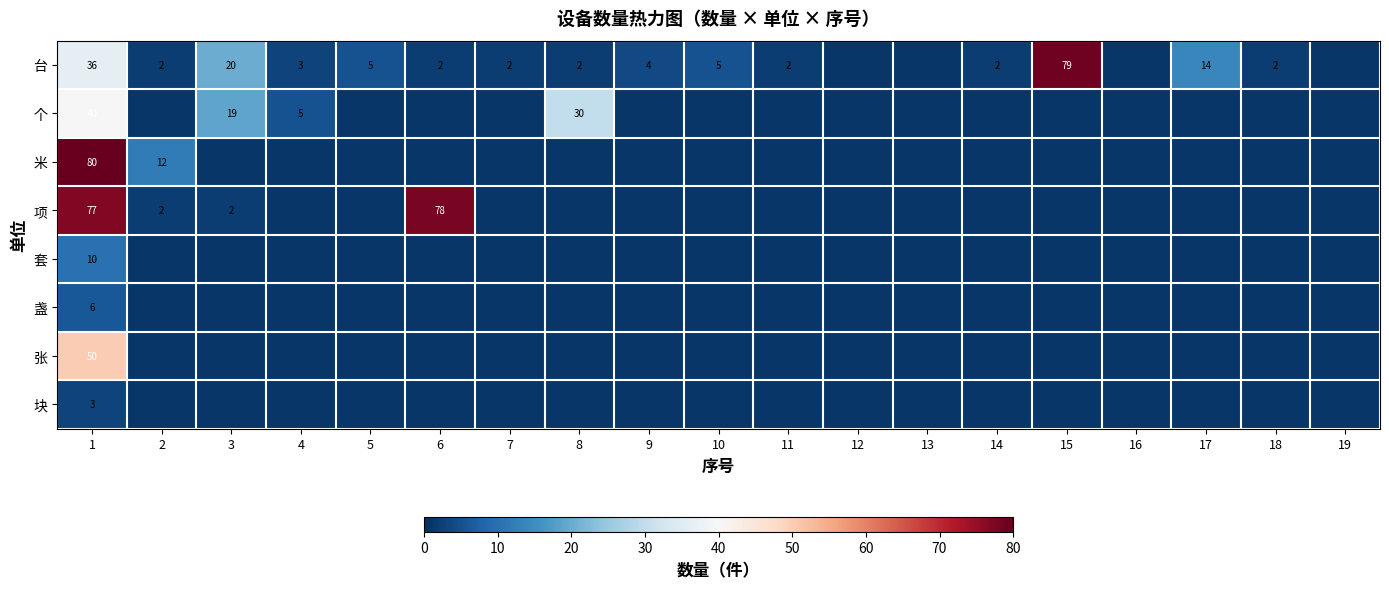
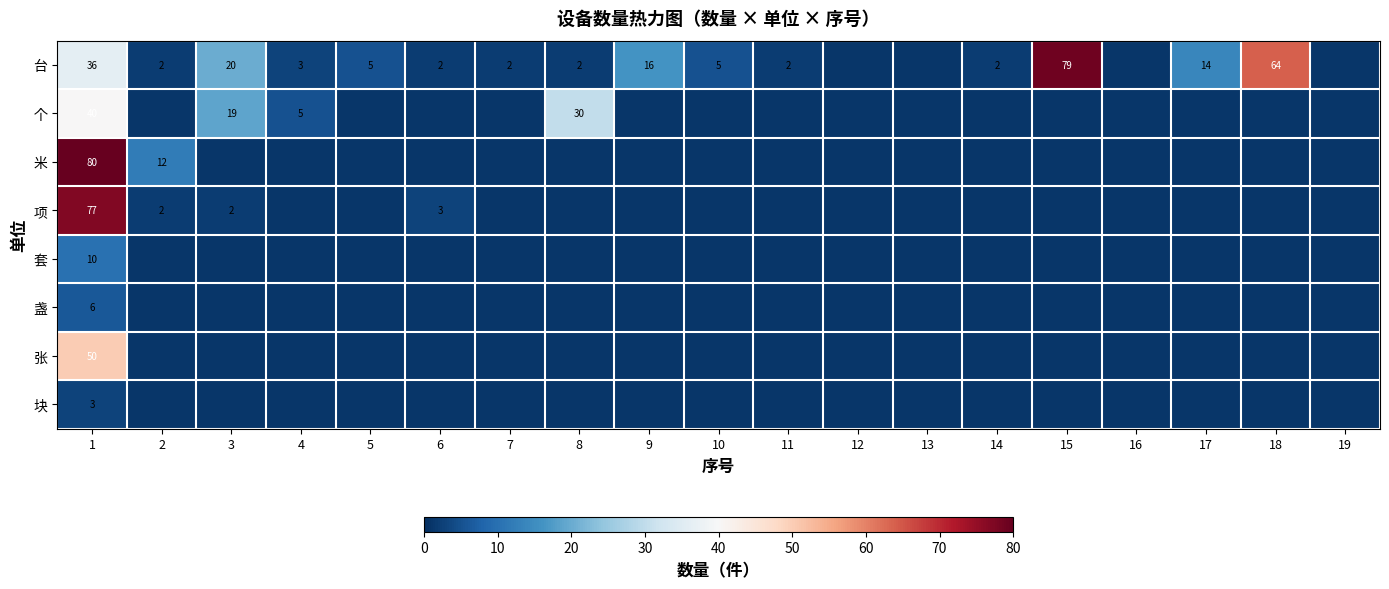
  {
    "台": {
      "1": 36,
      "2": 2,
      "3": 20,
      "4": 3,
      "5": 5,
      "6": 2,
      "7": 2,
      "8": 2,
-     "9": 4,
+     "9": 16,
      "10": 5,
      "11": 2,
      "14": 2,
      "15": 79,
      "17": 14,
-     "18": 2
+     "18": 64
    },
    "个": {
      "3": 19,
      "4": 5,
      "8": 30
    },
    "米": {
      "1": 80,
      "2": 12
    },
    "项": {
      "1": 77,
      "2": 2,
      "3": 2,
-     "6": 78
+     "6": 3
    },
    "套": {
      "1": 10
    },
    "盏": {
      "1": 6
    },
    "张": {
      "1": 50
    },
    "块": {
      "1": 3
    }
  }
